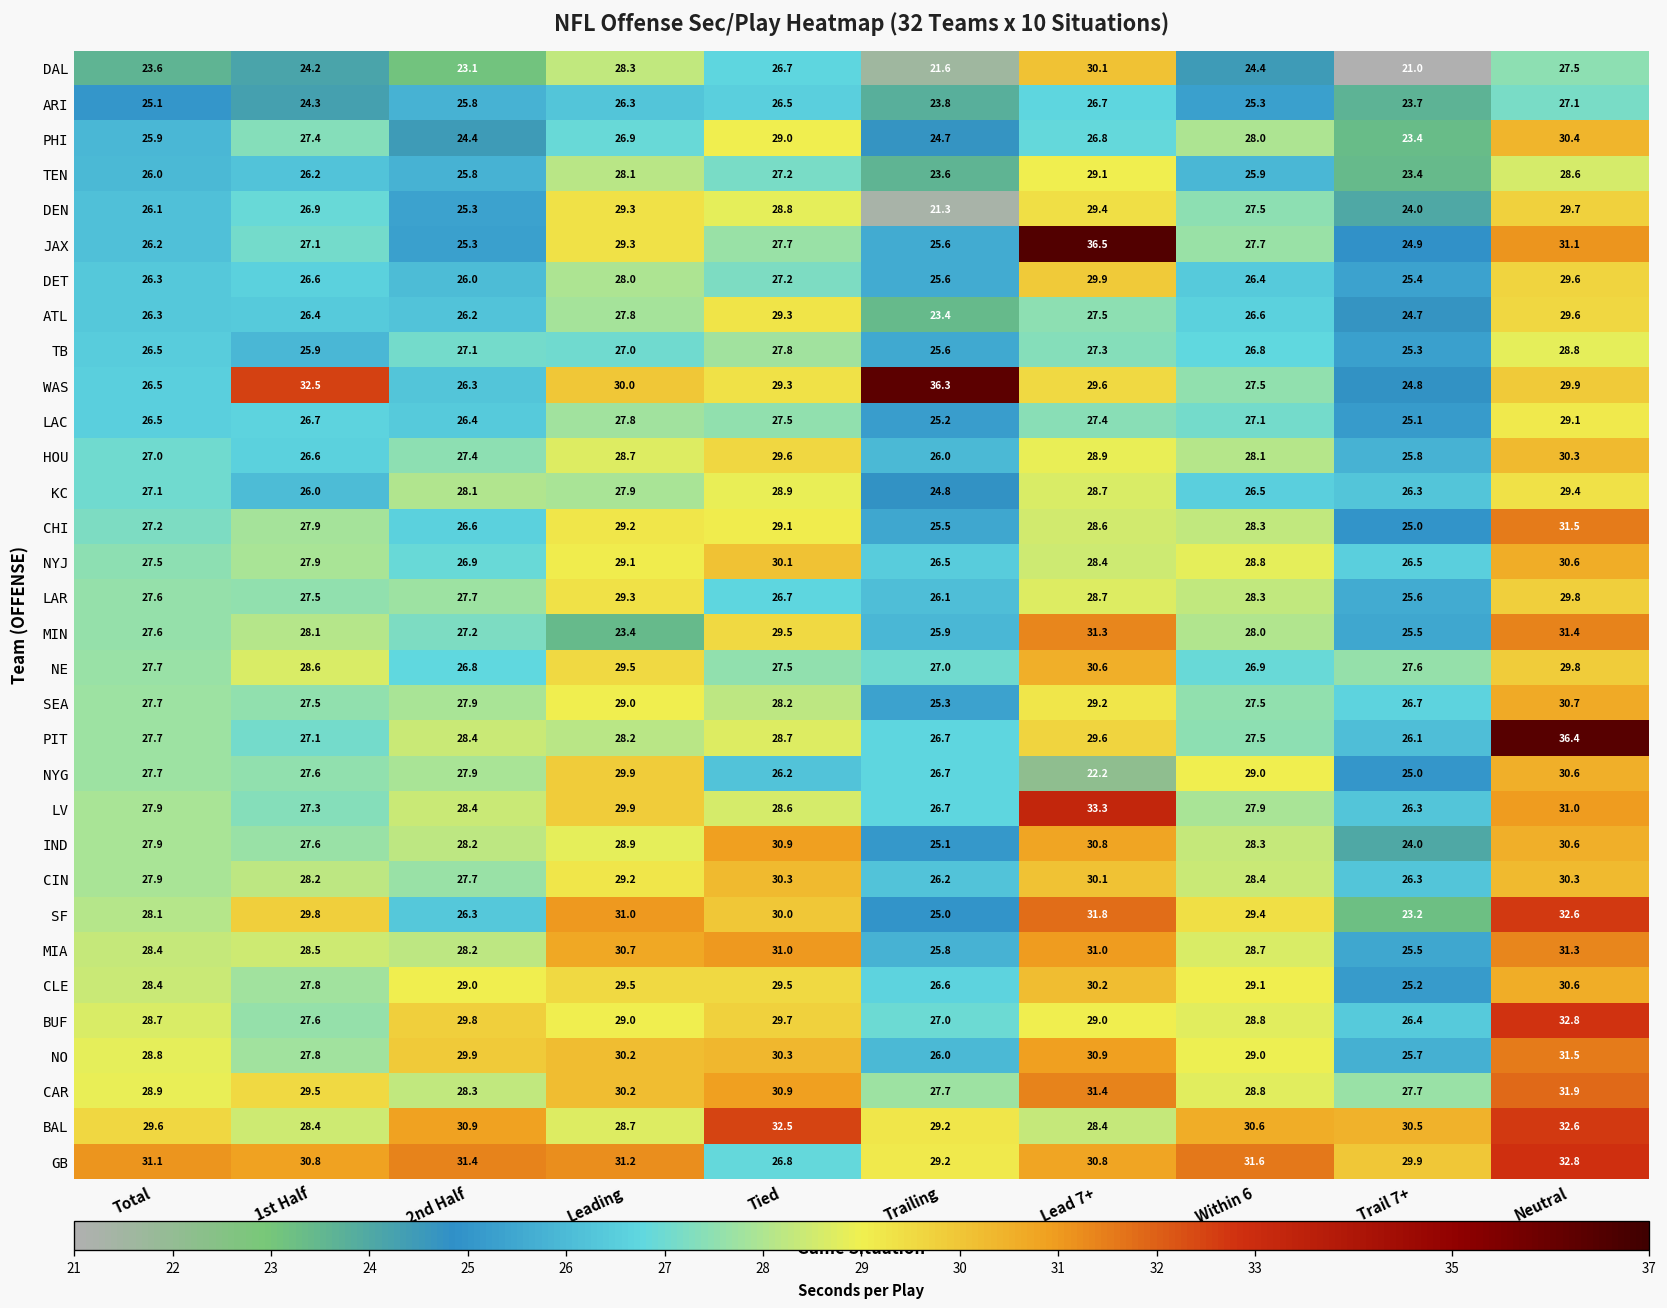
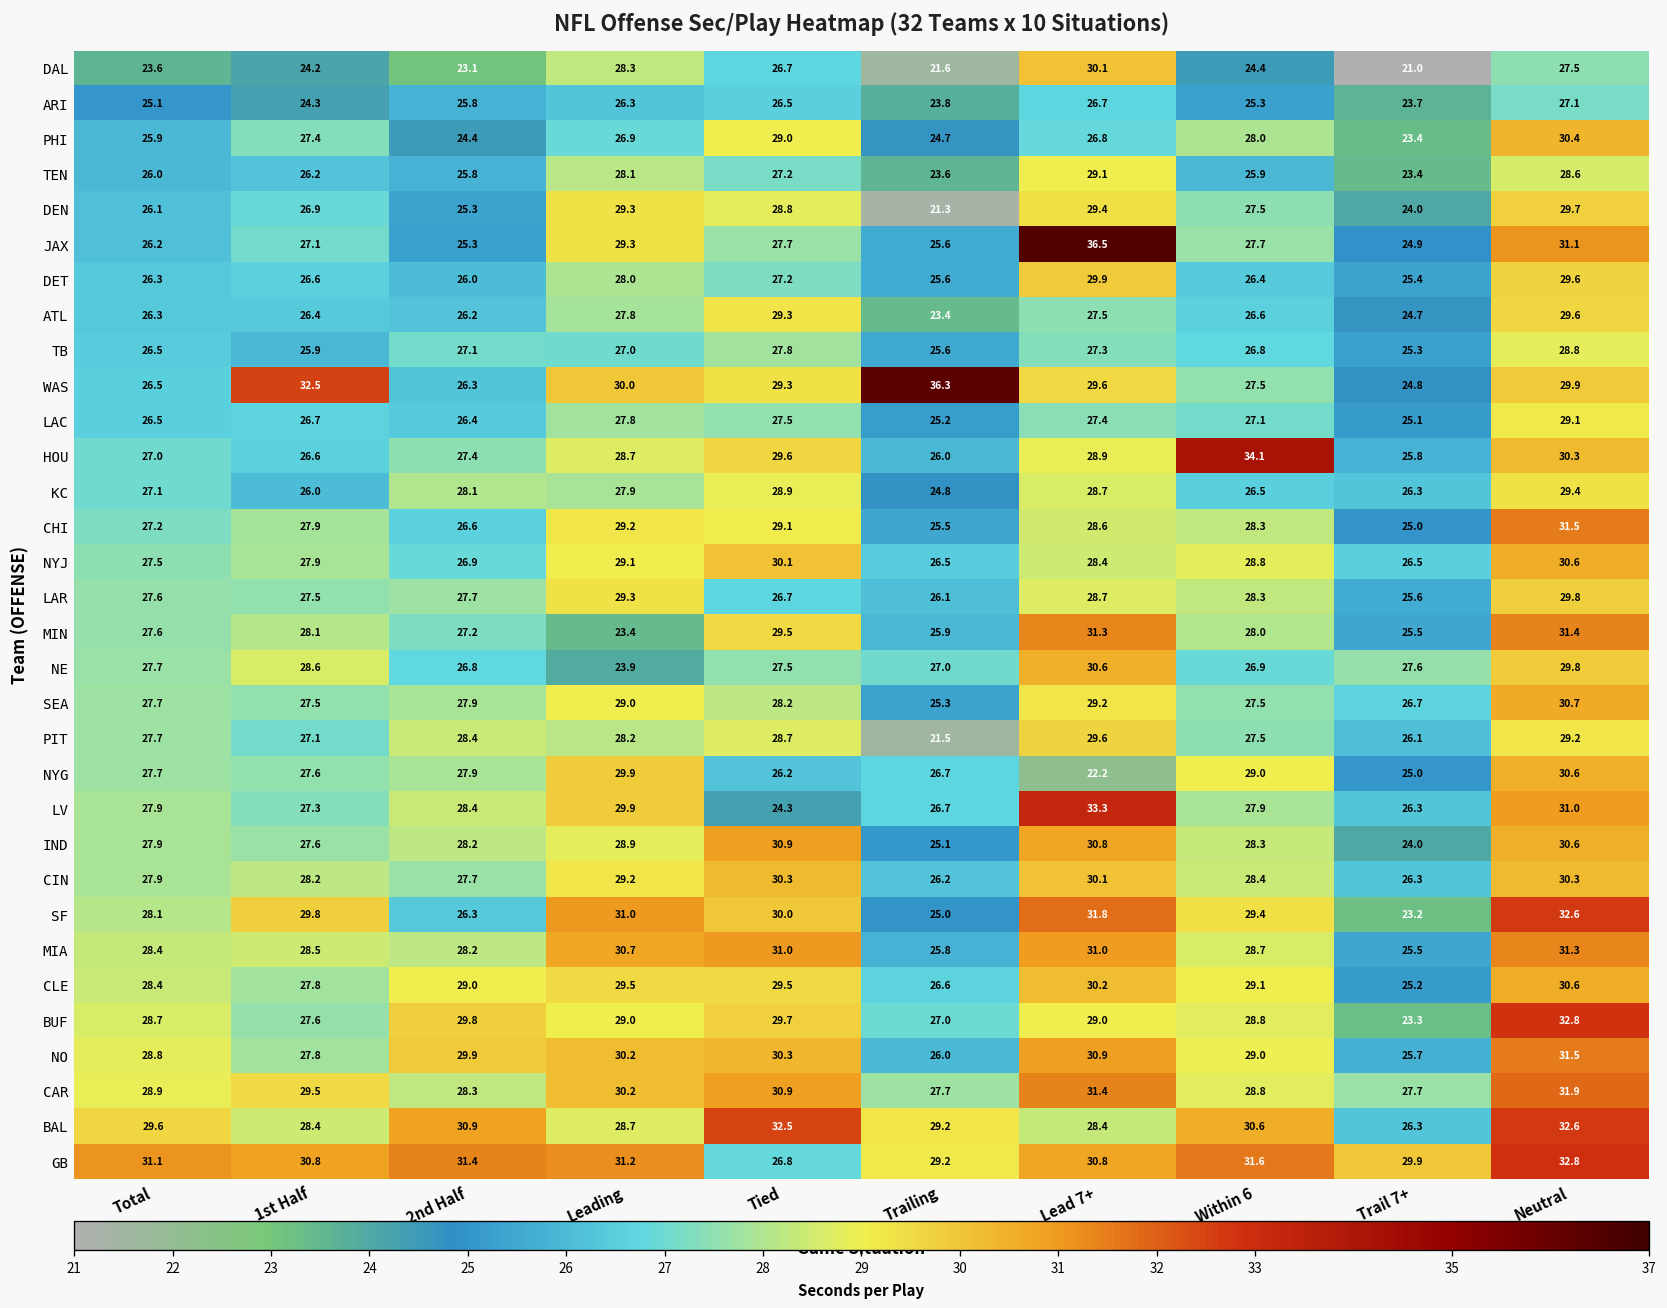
  {
    "HOU": {
      "Total": 27.0,
      "1st Half": 26.6,
      "2nd Half": 27.4,
      "Leading": 28.7,
      "Tied": 29.6,
      "Trailing": 26.0,
      "Lead 7+": 28.9,
-     "Within 6": 28.1,
+     "Within 6": 34.1,
      "Trail 7+": 25.8,
      "Neutral": 30.3
    },
    "NE": {
      "Total": 27.7,
      "1st Half": 28.6,
      "2nd Half": 26.8,
-     "Leading": 29.5,
+     "Leading": 23.9,
      "Tied": 27.5,
      "Trailing": 27.0,
      "Lead 7+": 30.6,
      "Within 6": 26.9,
      "Trail 7+": 27.6,
      "Neutral": 29.8
    },
    "PIT": {
      "Total": 27.7,
      "1st Half": 27.1,
      "2nd Half": 28.4,
      "Leading": 28.2,
      "Tied": 28.7,
-     "Trailing": 26.7,
+     "Trailing": 21.5,
      "Lead 7+": 29.6,
      "Within 6": 27.5,
      "Trail 7+": 26.1,
-     "Neutral": 36.4
+     "Neutral": 29.2
    },
    "LV": {
      "Total": 27.9,
      "1st Half": 27.3,
      "2nd Half": 28.4,
      "Leading": 29.9,
-     "Tied": 28.6,
+     "Tied": 24.3,
      "Trailing": 26.7,
      "Lead 7+": 33.3,
      "Within 6": 27.9,
      "Trail 7+": 26.3,
      "Neutral": 31.0
    },
    "BUF": {
      "Total": 28.7,
      "1st Half": 27.6,
      "2nd Half": 29.8,
      "Leading": 29.0,
      "Tied": 29.7,
      "Trailing": 27.0,
      "Lead 7+": 29.0,
      "Within 6": 28.8,
-     "Trail 7+": 26.4,
+     "Trail 7+": 23.3,
      "Neutral": 32.8
    },
    "BAL": {
      "Total": 29.6,
      "1st Half": 28.4,
      "2nd Half": 30.9,
      "Leading": 28.7,
      "Tied": 32.5,
      "Trailing": 29.2,
      "Lead 7+": 28.4,
      "Within 6": 30.6,
-     "Trail 7+": 30.5,
+     "Trail 7+": 26.3,
      "Neutral": 32.6
    }
  }
